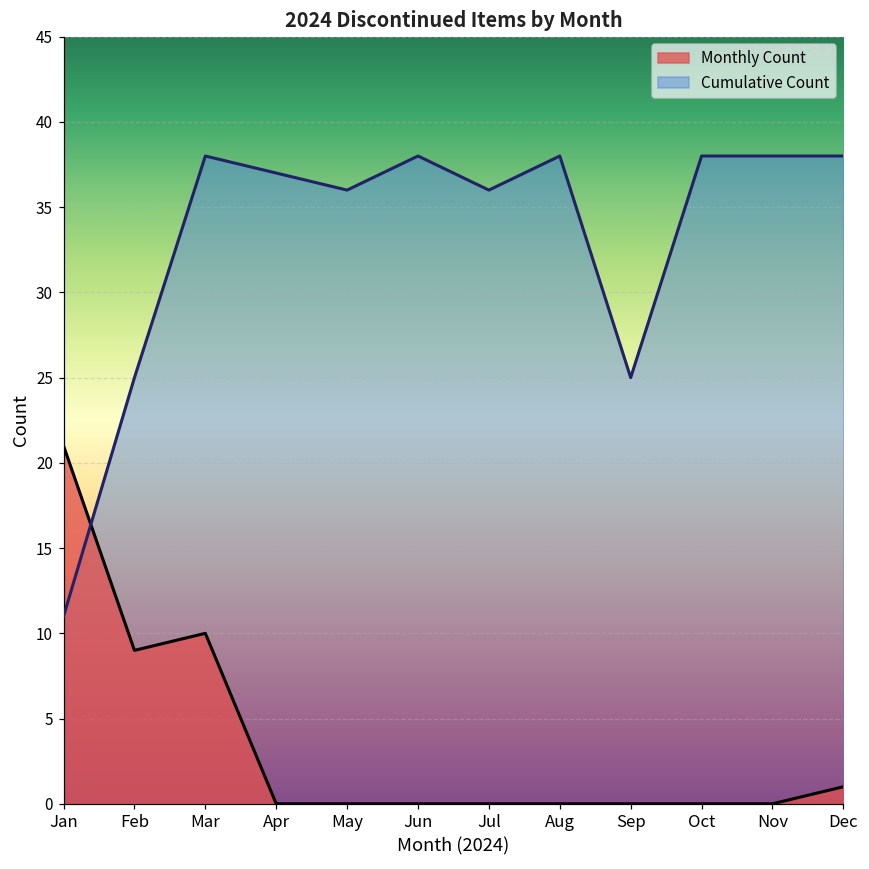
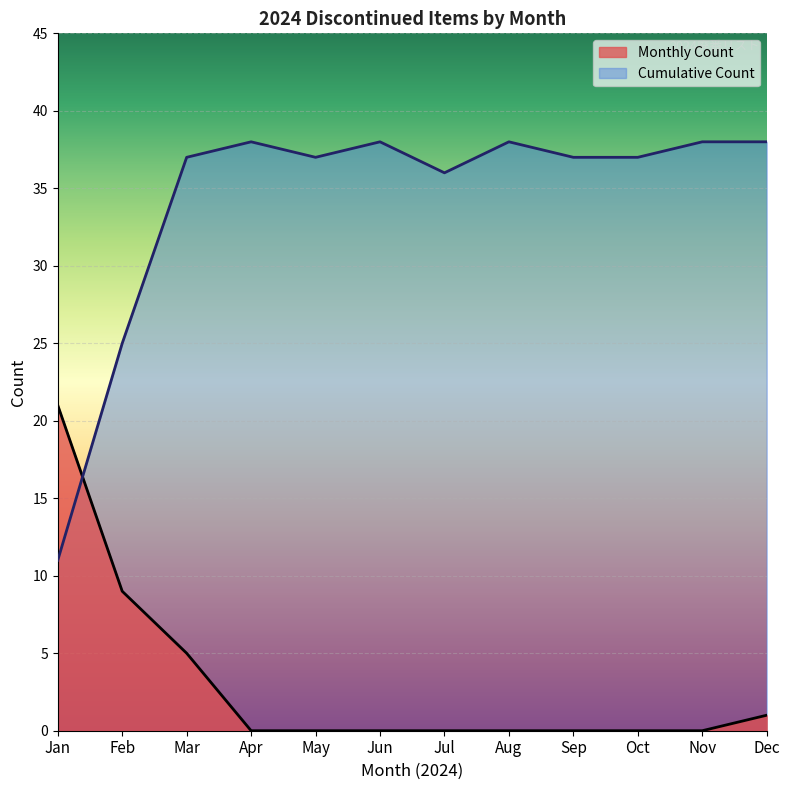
  {
    "Monthly Count": {
      "Jan": 21,
      "Feb": 9,
-     "Mar": 10,
+     "Mar": 5,
      "Apr": 0,
      "May": 0,
      "Jun": 0,
      "Jul": 0,
      "Aug": 0,
      "Sep": 0,
      "Oct": 0,
      "Nov": 0,
      "Dec": 1
    },
    "Cumulative Count": {
      "Jan": 11,
      "Feb": 25,
-     "Mar": 38,
-     "Apr": 37,
-     "May": 36,
+     "Mar": 37,
+     "Apr": 38,
+     "May": 37,
      "Jun": 38,
      "Jul": 36,
      "Aug": 38,
-     "Sep": 25,
-     "Oct": 38,
+     "Sep": 37,
+     "Oct": 37,
      "Nov": 38,
      "Dec": 38
    }
  }
